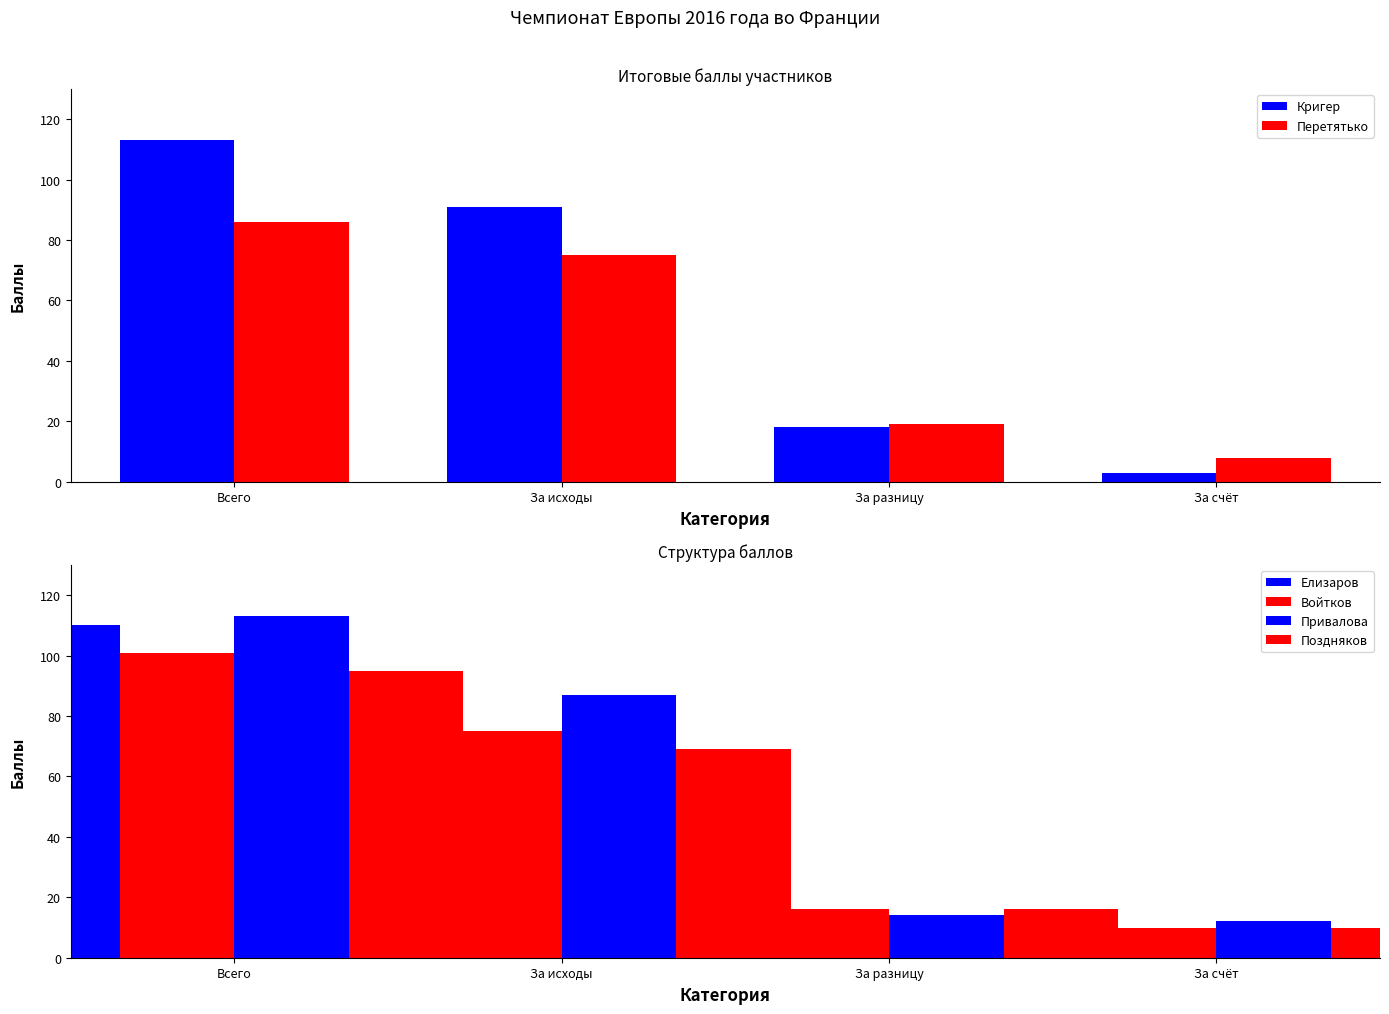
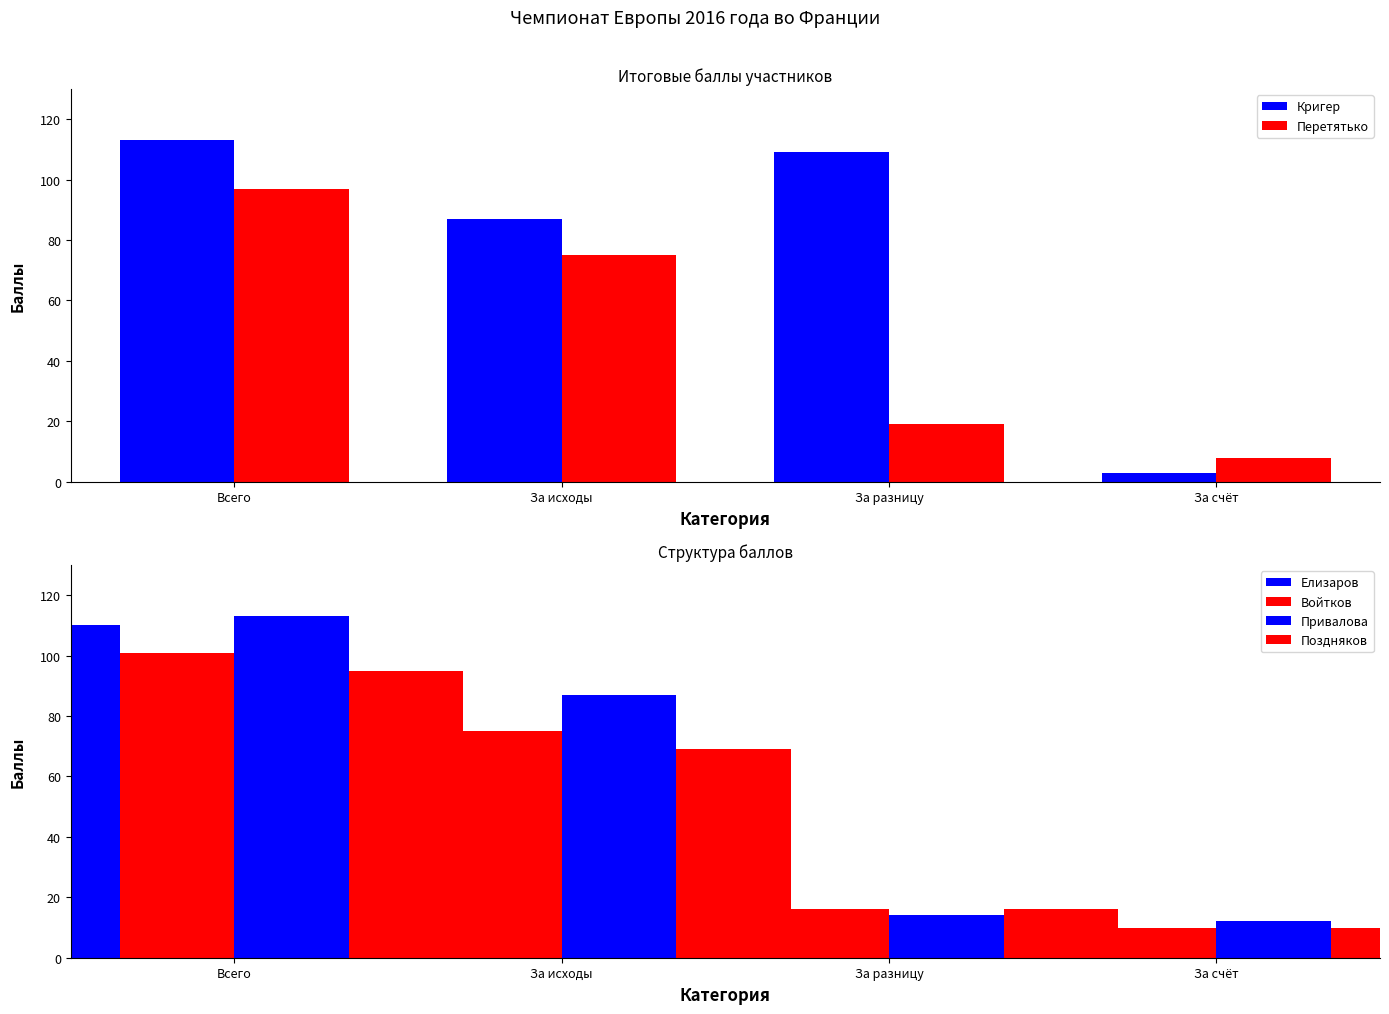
  {
    "Итоговые баллы участников": {
      "Кригер": {
        "Всего": 113,
-       "За исходы": 91,
-       "За разницу": 18,
+       "За исходы": 87,
+       "За разницу": 109,
        "За счёт": 3
      },
      "Перетятько": {
-       "Всего": 86,
+       "Всего": 97,
        "За исходы": 75,
        "За разницу": 19,
        "За счёт": 8
      }
    }
  }
